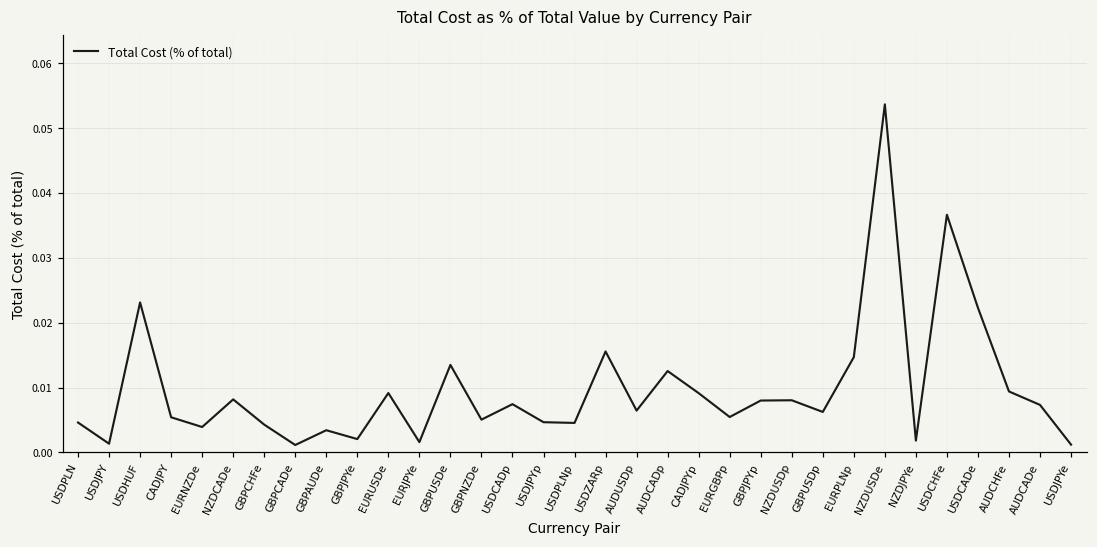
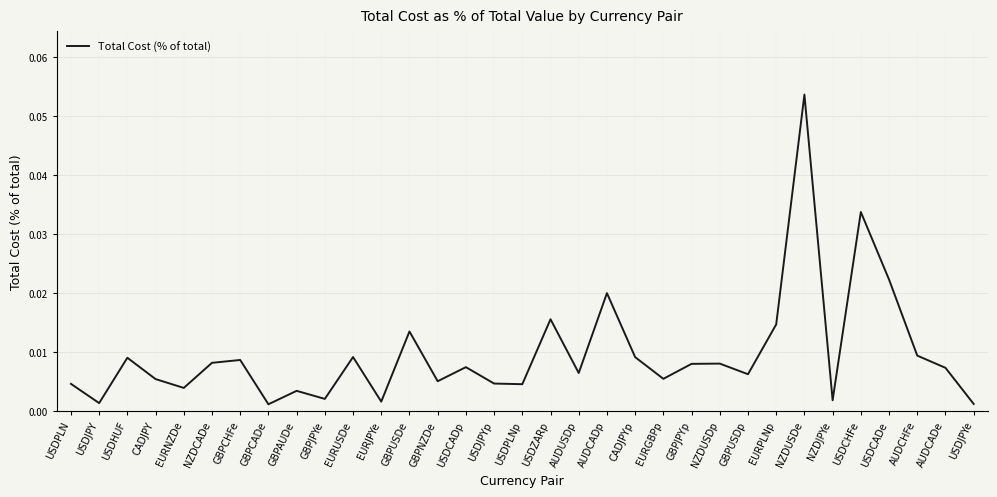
  {
    "USDPLN": 0.005,
    "USDJPY": 0.001,
-   "USDHUF": 0.023,
+   "USDHUF": 0.009,
    "CADJPY": 0.005,
    "EURNZDe": 0.004,
    "NZDCADe": 0.008,
-   "GBPCHFe": 0.004,
+   "GBPCHFe": 0.009,
    "GBPCADe": 0.001,
    "GBPAUDe": 0.003,
    "GBPJPYe": 0.002,
    "EURUSDe": 0.009,
    "EURJPYe": 0.002,
    "GBPUSDe": 0.013,
    "GBPNZDe": 0.005,
    "USDCADp": 0.007,
    "USDJPYp": 0.005,
    "USDPLNp": 0.005,
    "USDZARp": 0.016,
    "AUDUSDp": 0.006,
-   "AUDCADp": 0.013,
+   "AUDCADp": 0.020,
    "CADJPYp": 0.009,
    "EURGBPp": 0.005,
    "GBPJPYp": 0.008,
    "NZDUSDp": 0.008,
    "GBPUSDp": 0.006,
    "EURPLNp": 0.015,
    "NZDUSDe": 0.054,
    "NZDJPYe": 0.002,
-   "USDCHFe": 0.037,
+   "USDCHFe": 0.034,
    "USDCADe": 0.022,
    "AUDCHFe": 0.009,
    "AUDCADe": 0.007,
    "USDJPYe": 0.001
  }
